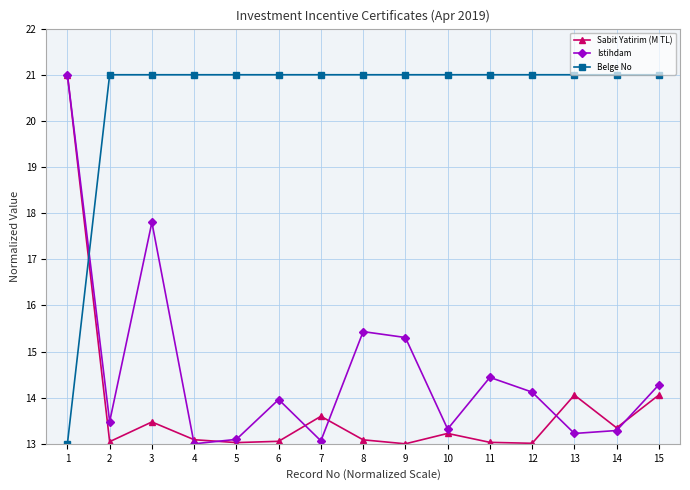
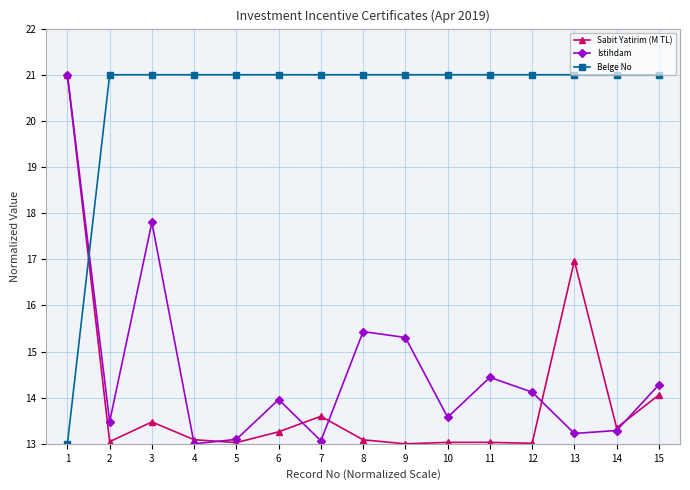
  {
    "Sabit Yatirim (M TL)": {
      "2": 13.0,
      "3": 13.5,
      "4": 13.1,
      "5": 13.0,
-     "6": 13.1,
+     "6": 13.3,
      "7": 13.6,
      "8": 13.1,
      "9": 13.0,
-     "10": 13.2,
+     "10": 13.0,
      "11": 13.0,
      "12": 13.0,
-     "13": 14.1,
+     "13": 17.0,
      "14": 13.3,
      "15": 14.1
    },
    "Istihdam": {
      "2": 13.5,
      "3": 17.8,
      "4": 13.0,
      "5": 13.1,
      "6": 14.0,
      "7": 13.1,
      "8": 15.4,
      "9": 15.3,
-     "10": 13.3,
+     "10": 13.6,
      "11": 14.4,
      "12": 14.1,
      "13": 13.2,
      "14": 13.3,
      "15": 14.3
    },
    "Belge No": {
      "1": 13.0,
      "2": 21.0,
      "3": 21.0,
      "4": 21.0,
      "5": 21.0,
      "6": 21.0,
      "7": 21.0,
      "8": 21.0,
      "9": 21.0,
      "10": 21.0,
      "11": 21.0,
      "12": 21.0
    }
  }
